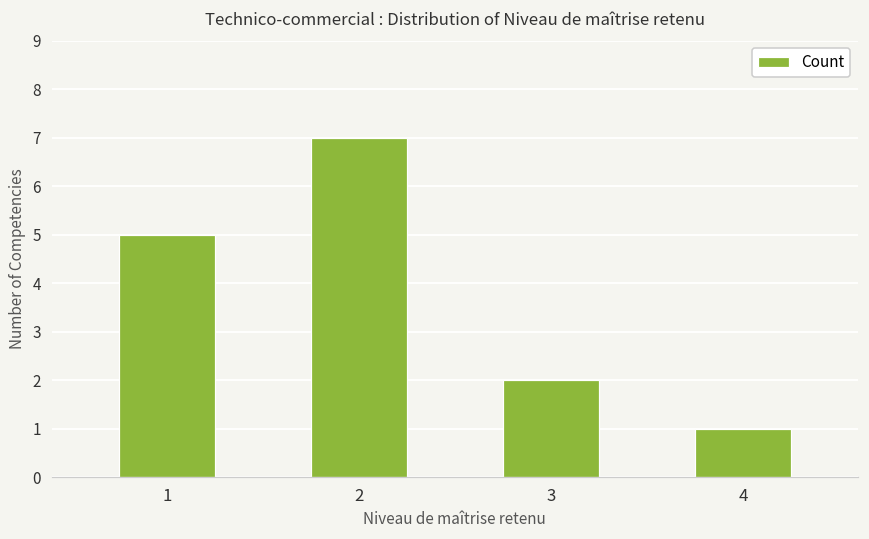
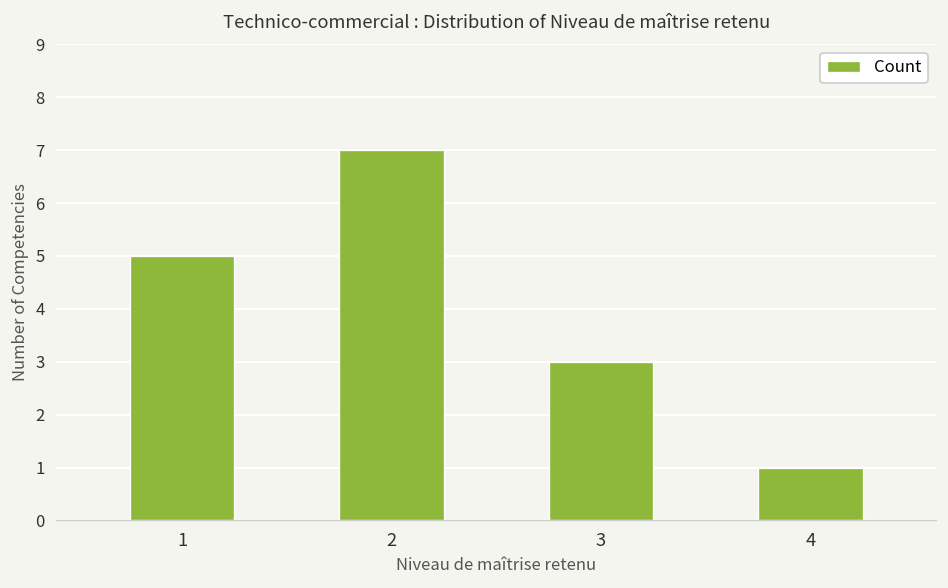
  {
    "1": 5,
    "2": 7,
-   "3": 2,
+   "3": 3,
    "4": 1
  }
